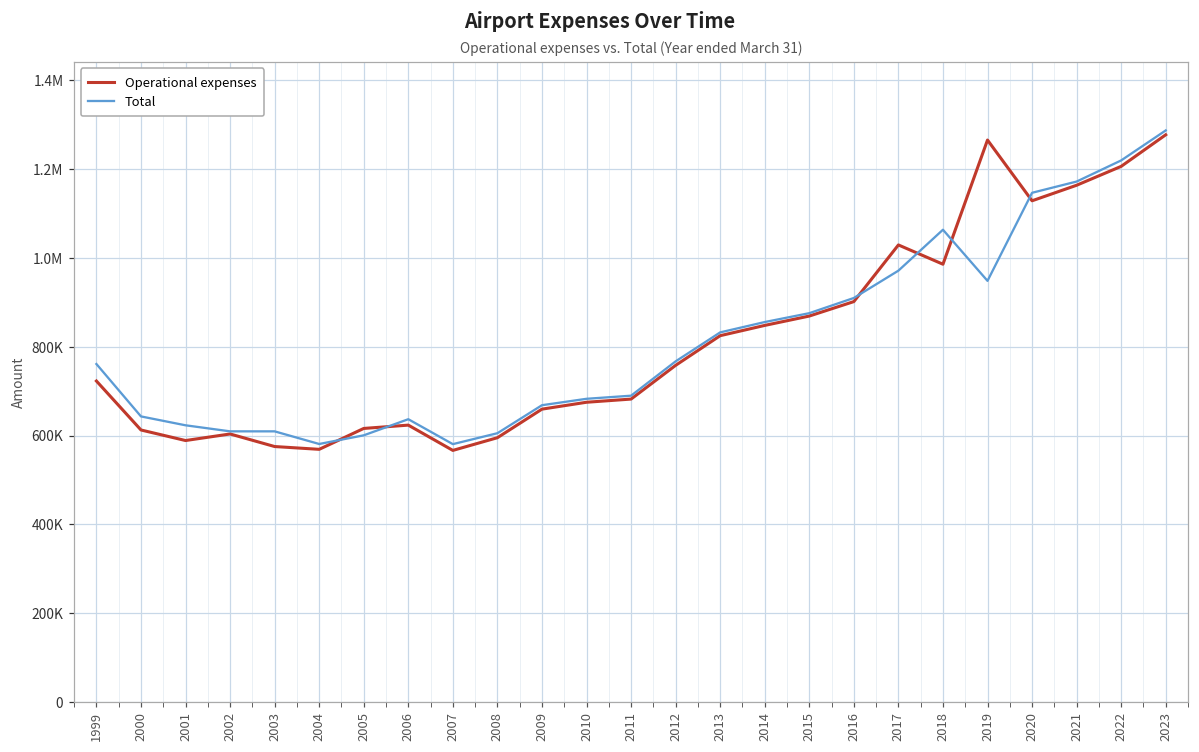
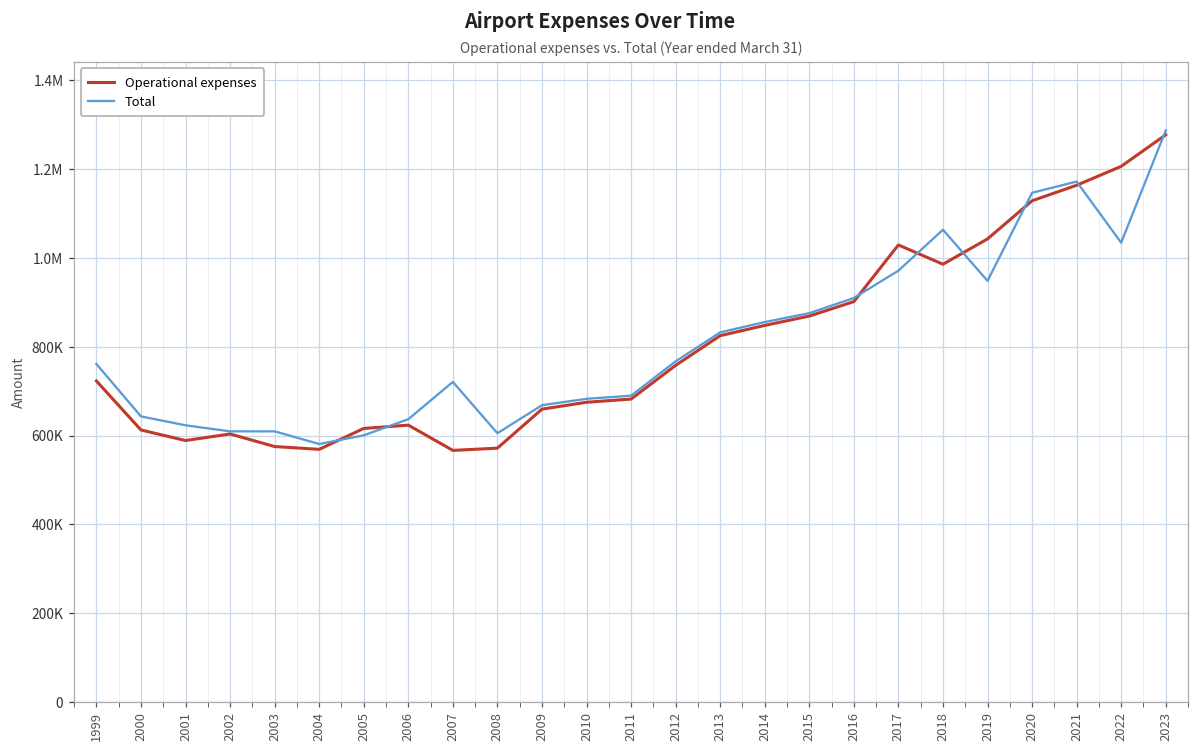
  {
    "Operational expenses": {
      "1999": 720000,
      "2000": 610000,
      "2001": 590000,
      "2003": 580000,
      "2004": 570000,
      "2005": 620000,
      "2006": 620000,
      "2007": 570000,
-     "2008": 600000,
+     "2008": 570000,
      "2009": 660000,
      "2010": 670000,
      "2011": 680000,
      "2012": 760000,
      "2013": 820000,
      "2014": 850000,
      "2015": 870000,
      "2016": 900000,
      "2017": 1030000,
      "2018": 990000,
-     "2019": 1270000,
+     "2019": 1040000,
      "2020": 1130000,
      "2021": 1160000,
      "2022": 1210000,
      "2023": 1280000
    },
    "Total": {
      "1999": 760000,
      "2000": 640000,
      "2001": 620000,
      "2003": 610000,
      "2004": 580000,
      "2005": 600000,
      "2006": 640000,
-     "2007": 580000,
+     "2007": 720000,
      "2008": 610000,
      "2009": 670000,
      "2010": 680000,
      "2011": 690000,
      "2012": 770000,
      "2013": 830000,
      "2014": 860000,
      "2015": 880000,
      "2016": 910000,
      "2017": 970000,
      "2018": 1060000,
      "2019": 950000,
      "2020": 1150000,
      "2021": 1170000,
-     "2022": 1220000,
+     "2022": 1030000,
      "2023": 1290000
    }
  }
